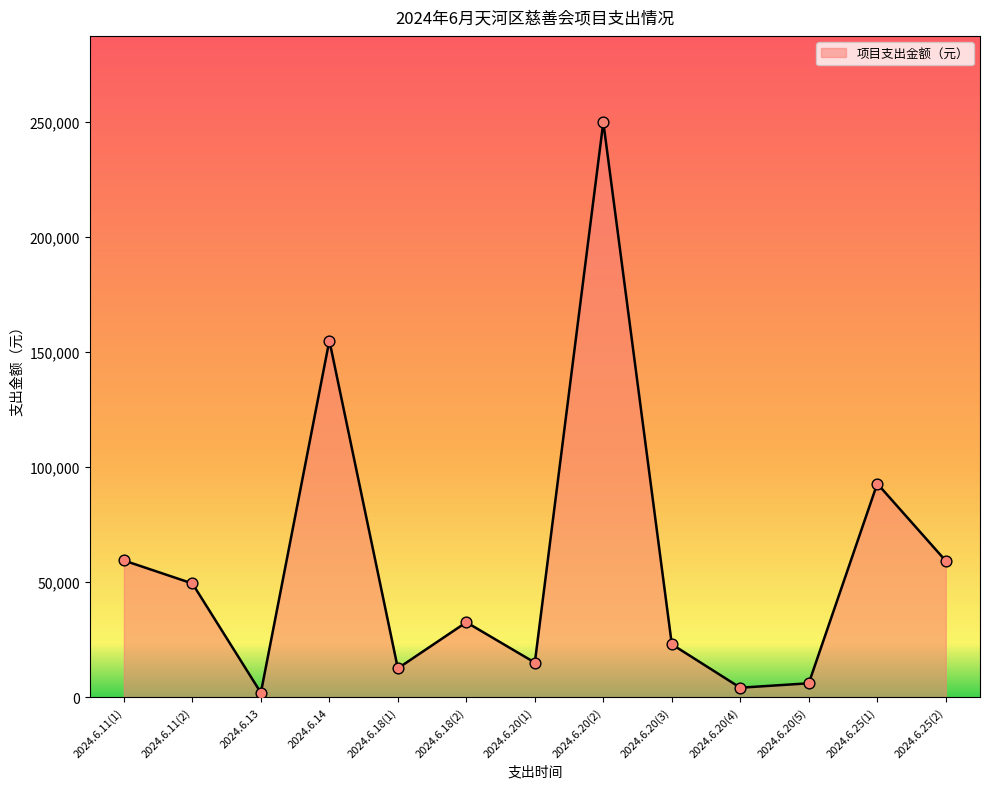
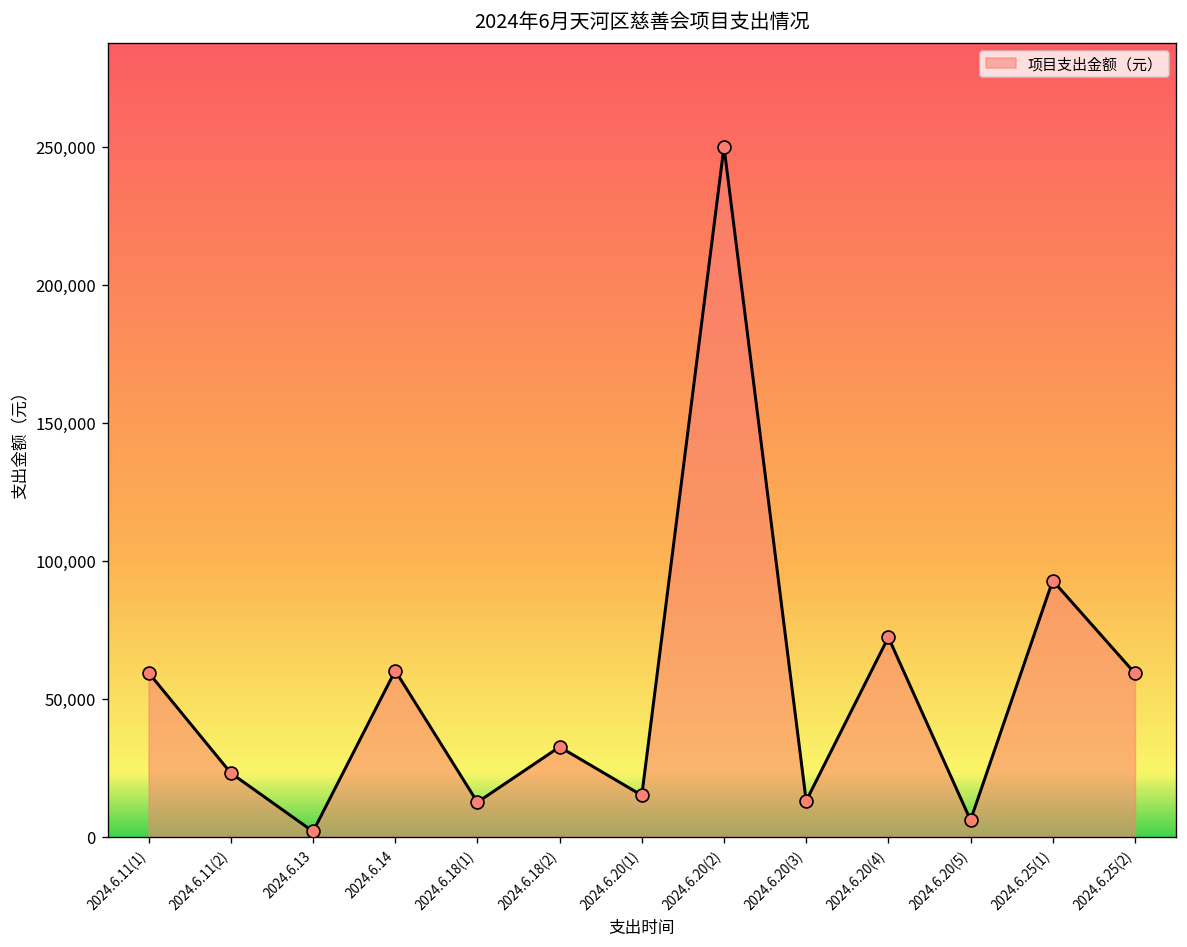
  {
    "2024.6.11(1)": "59,000",
-   "2024.6.11(2)": "49,000",
+   "2024.6.11(2)": "23,000",
    "2024.6.13": "2,000",
-   "2024.6.14": "155,000",
+   "2024.6.14": "60,000",
    "2024.6.18(1)": "12,000",
    "2024.6.18(2)": "33,000",
    "2024.6.20(1)": "15,000",
    "2024.6.20(2)": "250,000",
-   "2024.6.20(3)": "23,000",
-   "2024.6.20(4)": "4,000",
+   "2024.6.20(3)": "13,000",
+   "2024.6.20(4)": "72,000",
    "2024.6.20(5)": "6,000",
    "2024.6.25(1)": "93,000",
    "2024.6.25(2)": "59,000"
  }
